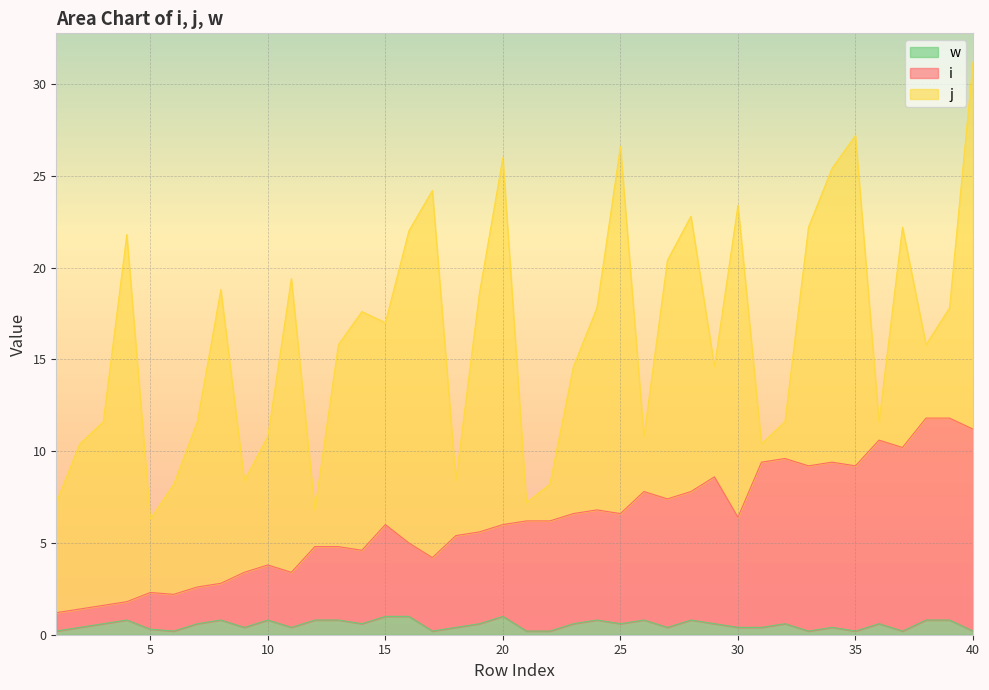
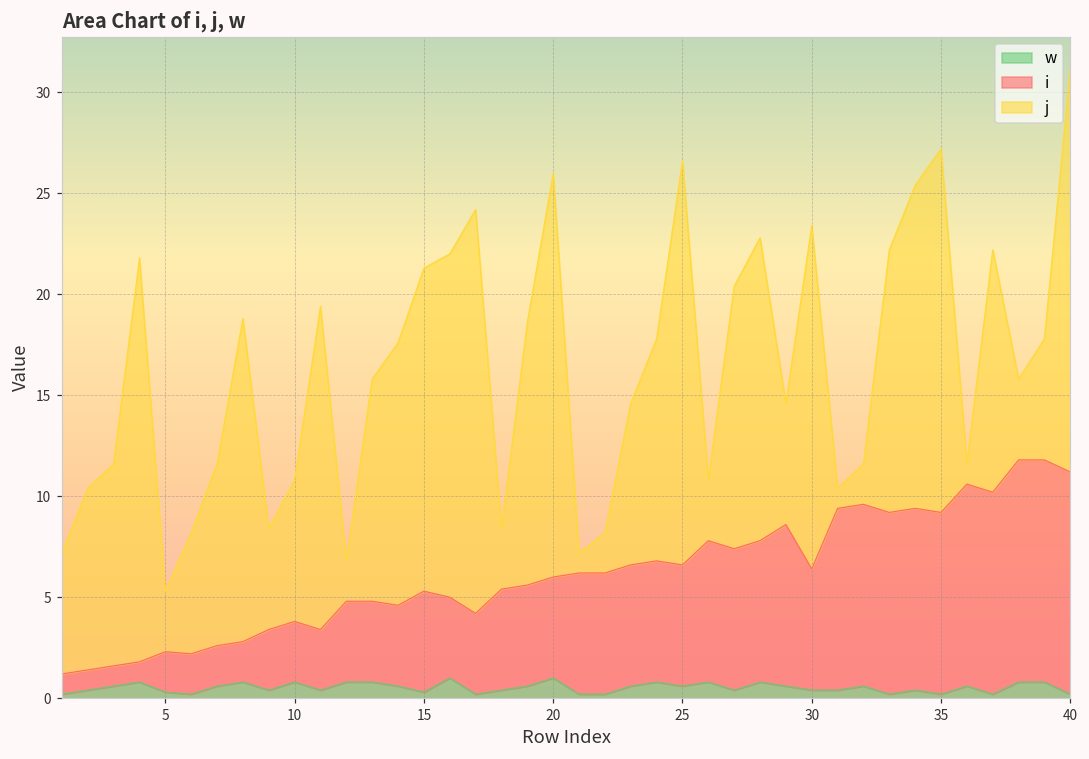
  {
    "w": {
      "5": 0.3,
      "10": 0.8,
-     "15": 1.0,
+     "15": 0.3,
      "20": 1.0,
      "25": 0.6,
      "30": 0.4,
      "35": 0.2,
      "40": 0.2
    },
    "i": {
      "5": 2.0,
      "10": 3.0,
      "15": 5.0,
      "20": 5.0,
      "25": 6.0,
      "30": 6.0,
      "35": 9.0,
      "40": 11.0
    },
    "j": {
-     "5": 4,
+     "5": 3,
      "10": 7,
-     "15": 11,
+     "15": 16,
      "20": 20,
      "25": 20,
      "30": 17,
      "35": 18,
      "40": 20
    }
  }
